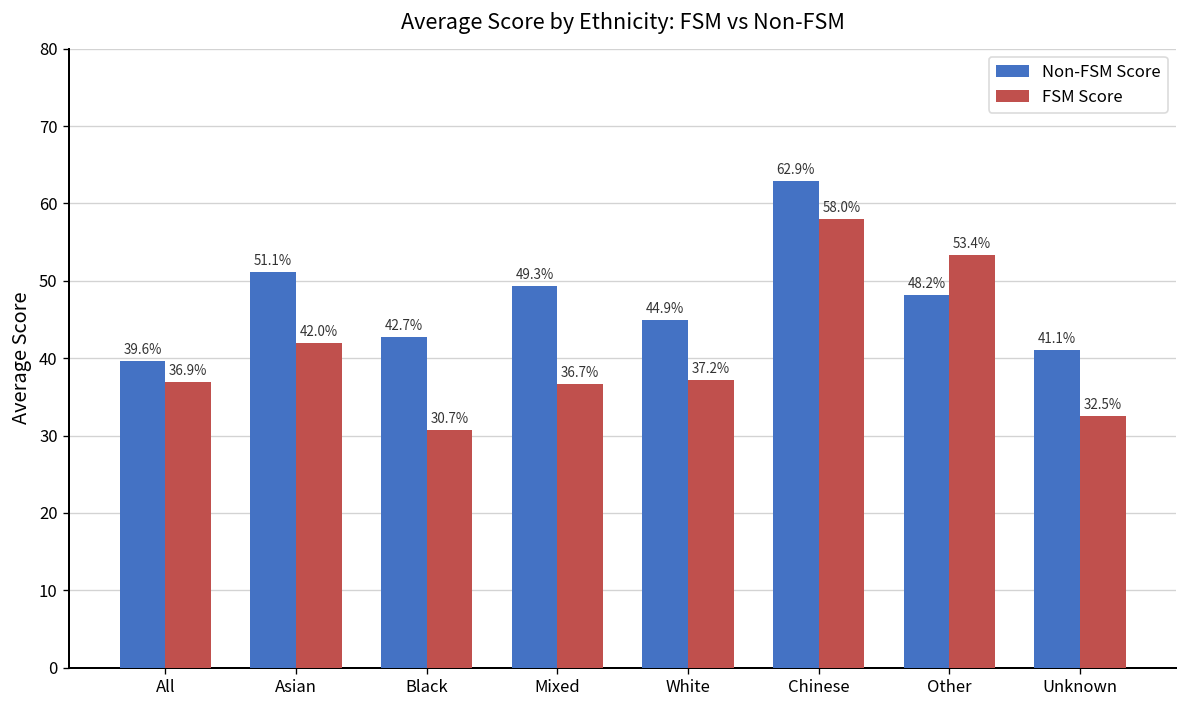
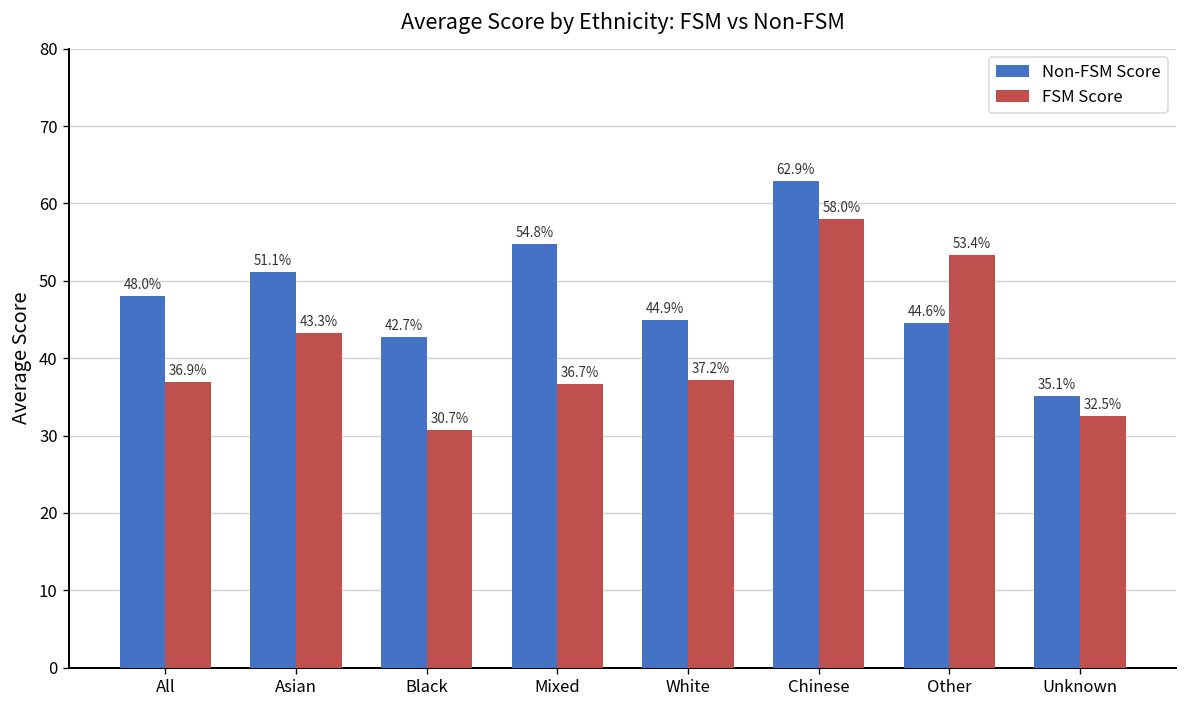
  {
    "Non-FSM Score": {
-     "All": "39.6%",
+     "All": "48.0%",
      "Asian": "51.1%",
      "Black": "42.7%",
-     "Mixed": "49.3%",
+     "Mixed": "54.8%",
      "White": "44.9%",
      "Chinese": "62.9%",
-     "Other": "48.2%",
-     "Unknown": "41.1%"
+     "Other": "44.6%",
+     "Unknown": "35.1%"
    },
    "FSM Score": {
      "All": "36.9%",
-     "Asian": "42.0%",
+     "Asian": "43.3%",
      "Black": "30.7%",
      "Mixed": "36.7%",
      "White": "37.2%",
      "Chinese": "58.0%",
      "Other": "53.4%",
      "Unknown": "32.5%"
    }
  }
